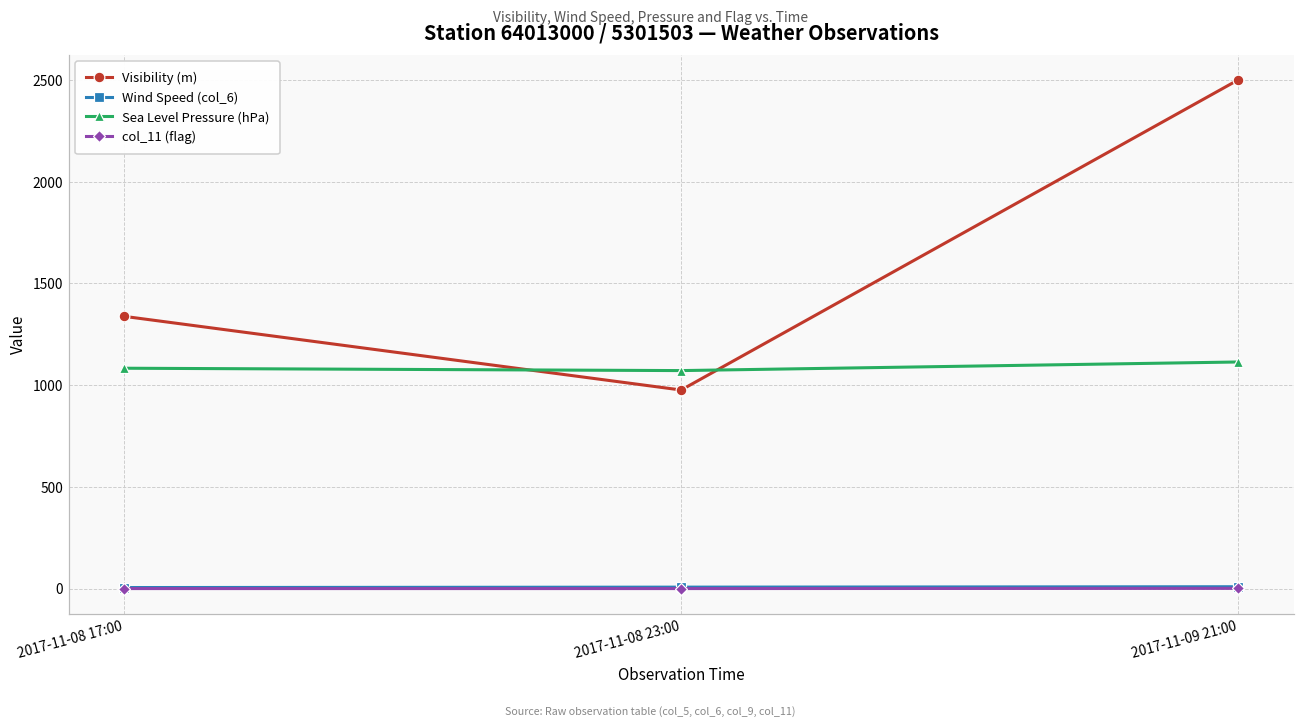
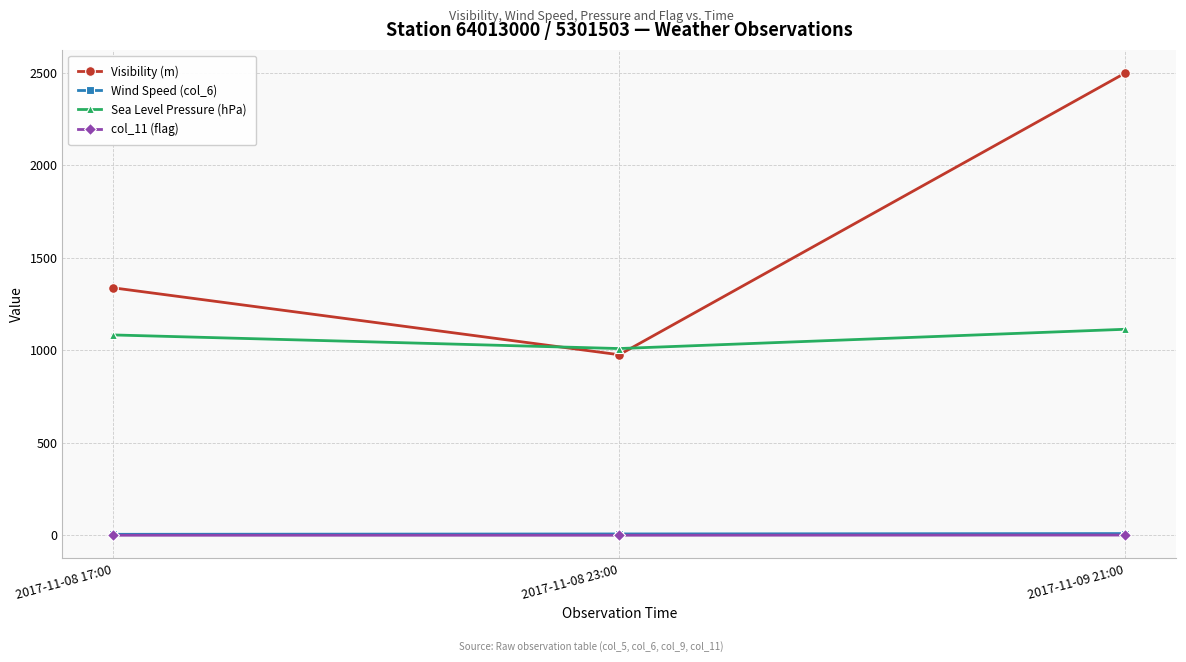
  {
    "Visibility (m)": {
      "2017-11-08 17:00": 1340,
      "2017-11-08 23:00": 980,
      "2017-11-09 21:00": 2500
    },
    "Sea Level Pressure (hPa)": {
      "2017-11-08 17:00": 1080,
-     "2017-11-08 23:00": 1070,
+     "2017-11-08 23:00": 1010,
      "2017-11-09 21:00": 1110
    }
  }
